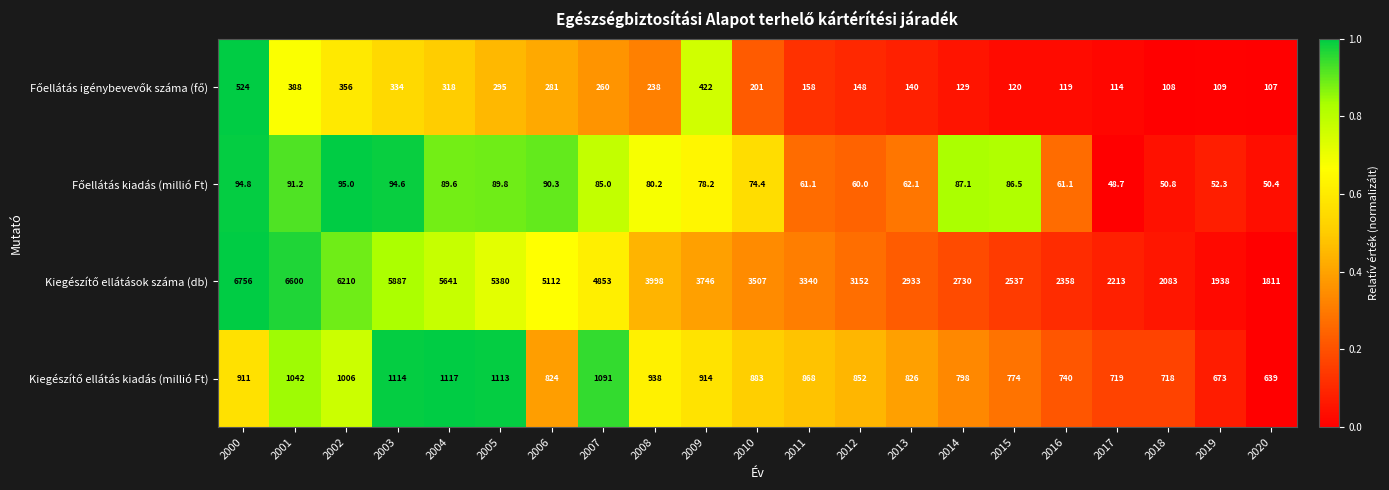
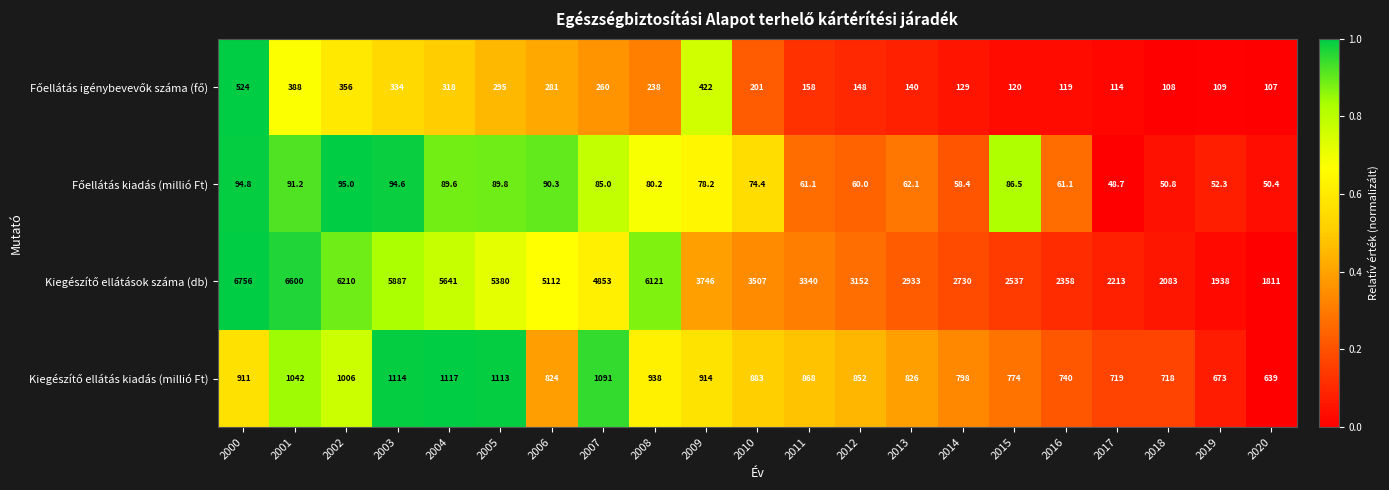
  {
    "Főellátás igénybevevők száma (fő)": {
      "2000": 524,
      "2001": 388,
      "2002": 356,
      "2003": 334,
      "2004": 318,
      "2005": 295,
      "2006": 281,
      "2007": 260,
      "2008": 238,
      "2009": 422,
      "2010": 201,
      "2011": 158,
      "2012": 148,
      "2013": 140,
      "2014": 129,
      "2015": 120,
      "2016": 119,
      "2017": 114,
      "2018": 108,
      "2019": 109,
      "2020": 107
    },
    "Főellátás kiadás (millió Ft)": {
      "2000": 94.8,
      "2001": 91.2,
      "2002": 95.0,
      "2003": 94.6,
      "2004": 89.6,
      "2005": 89.8,
      "2006": 90.3,
      "2007": 85.0,
      "2008": 80.2,
      "2009": 78.2,
      "2010": 74.4,
      "2011": 61.1,
      "2012": 60.0,
      "2013": 62.1,
-     "2014": 87.1,
+     "2014": 58.4,
      "2015": 86.5,
      "2016": 61.1,
      "2017": 48.7,
      "2018": 50.8,
      "2019": 52.3,
      "2020": 50.4
    },
    "Kiegészítő ellátások száma (db)": {
      "2000": 6756,
      "2001": 6600,
      "2002": 6210,
      "2003": 5887,
      "2004": 5641,
      "2005": 5380,
      "2006": 5112,
      "2007": 4853,
-     "2008": 3998,
+     "2008": 6121,
      "2009": 3746,
      "2010": 3507,
      "2011": 3340,
      "2012": 3152,
      "2013": 2933,
      "2014": 2730,
      "2015": 2537,
      "2016": 2358,
      "2017": 2213,
      "2018": 2083,
      "2019": 1938,
      "2020": 1811
    },
    "Kiegészítő ellátás kiadás (millió Ft)": {
      "2000": 911,
      "2001": 1042,
      "2002": 1006,
      "2003": 1114,
      "2004": 1117,
      "2005": 1113,
      "2006": 824,
      "2007": 1091,
      "2008": 938,
      "2009": 914,
      "2010": 883,
      "2011": 868,
      "2012": 852,
      "2013": 826,
      "2014": 798,
      "2015": 774,
      "2016": 740,
      "2017": 719,
      "2018": 718,
      "2019": 673,
      "2020": 639
    }
  }
